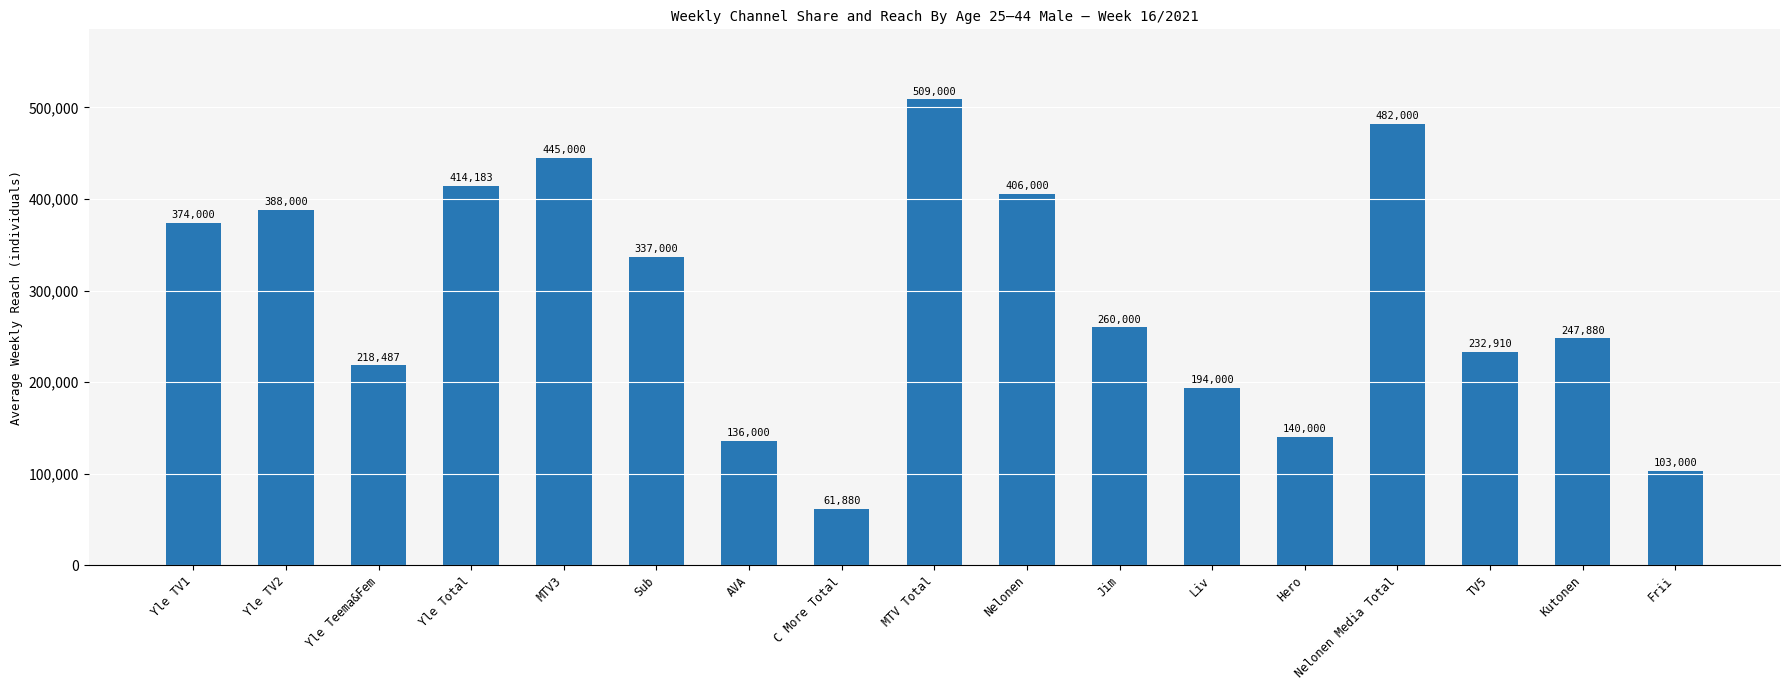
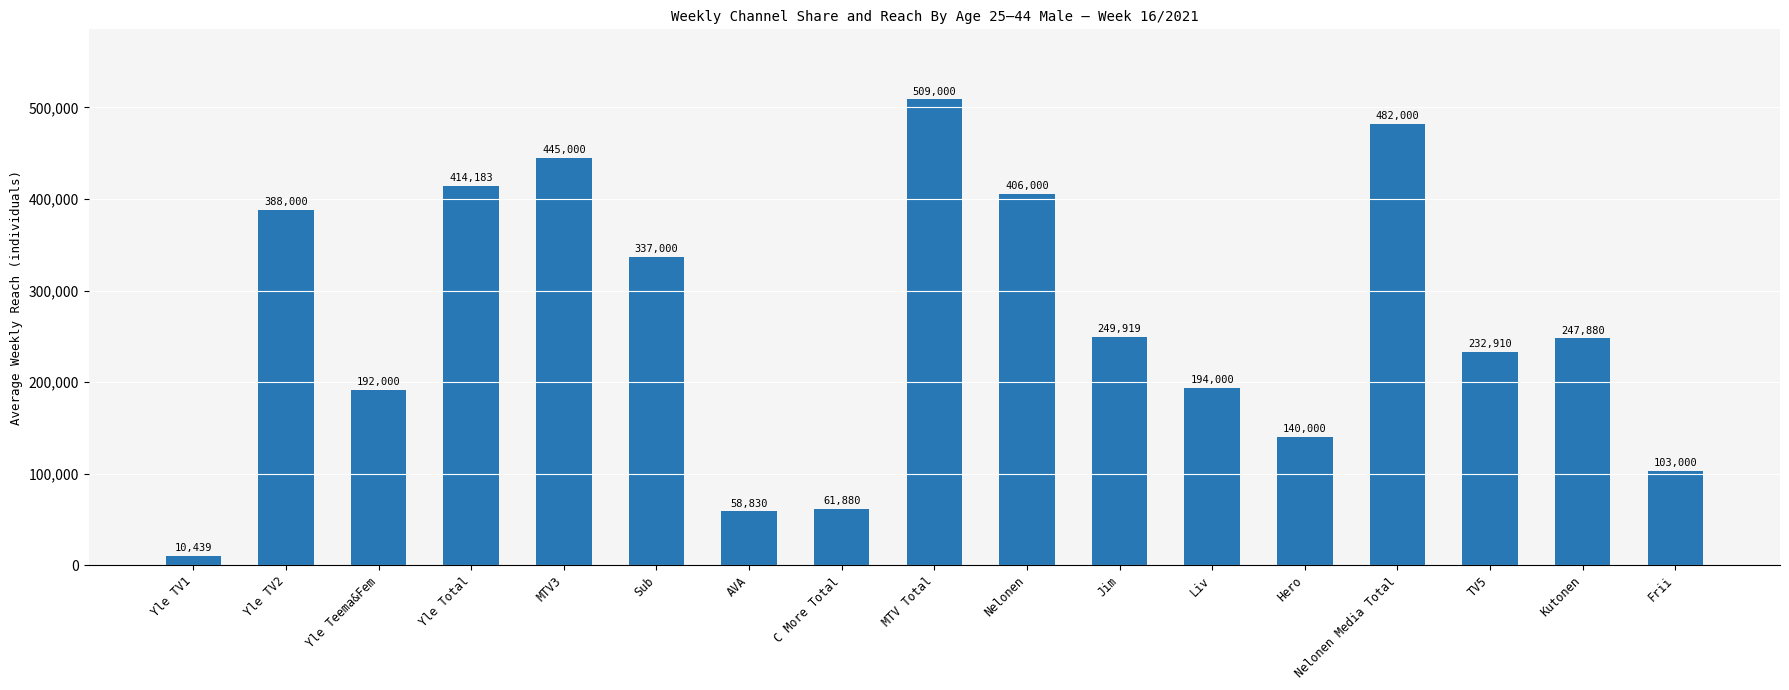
  {
-   "Yle TV1": "374,000",
+   "Yle TV1": "10,439",
    "Yle TV2": "388,000",
-   "Yle Teema&Fem": "218,487",
+   "Yle Teema&Fem": "192,000",
    "Yle Total": "414,183",
    "MTV3": "445,000",
    "Sub": "337,000",
-   "AVA": "136,000",
+   "AVA": "58,830",
    "C More Total": "61,880",
    "MTV Total": "509,000",
    "Nelonen": "406,000",
-   "Jim": "260,000",
+   "Jim": "249,919",
    "Liv": "194,000",
    "Hero": "140,000",
    "Nelonen Media Total": "482,000",
    "TV5": "232,910",
    "Kutonen": "247,880",
    "Frii": "103,000"
  }
